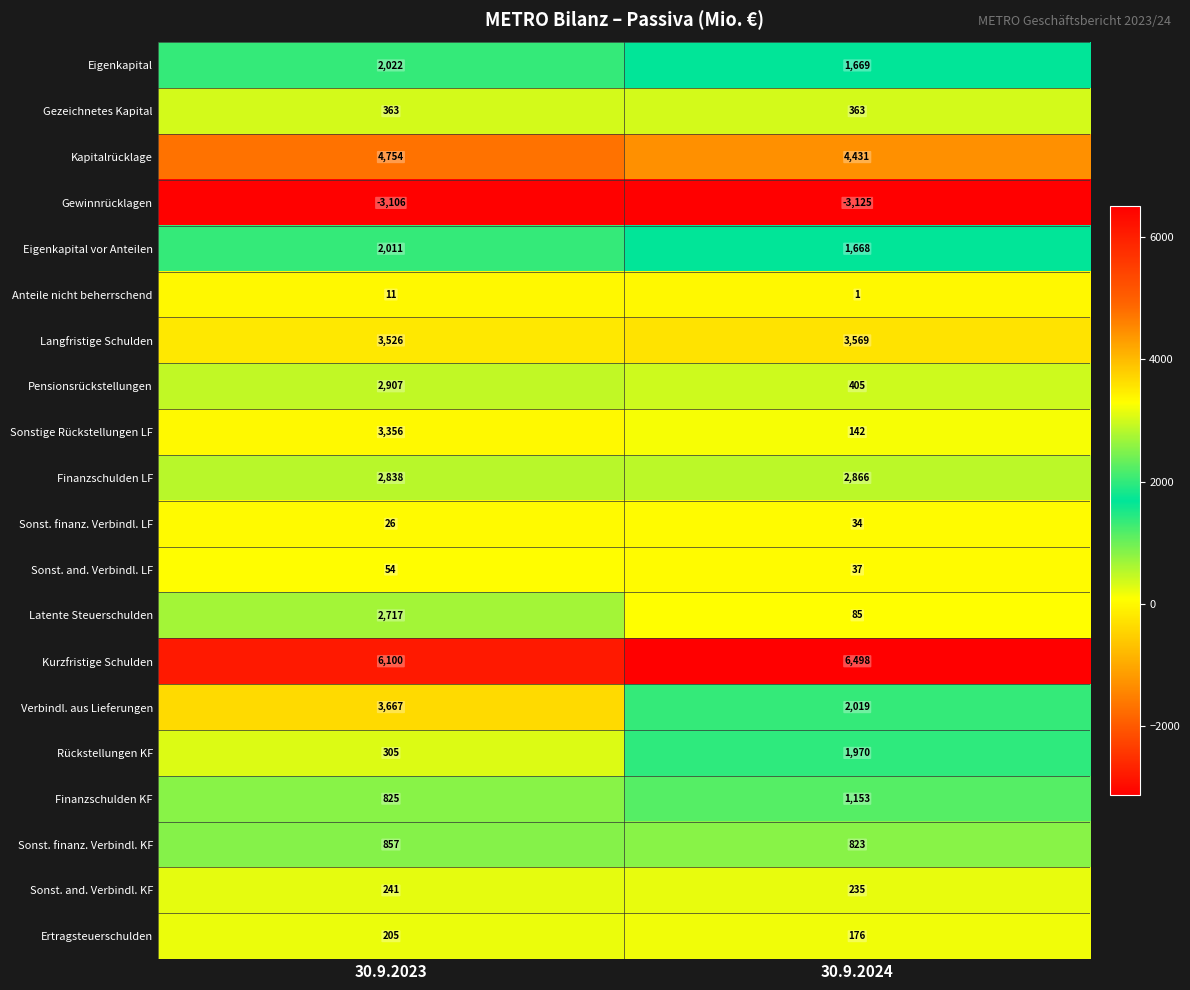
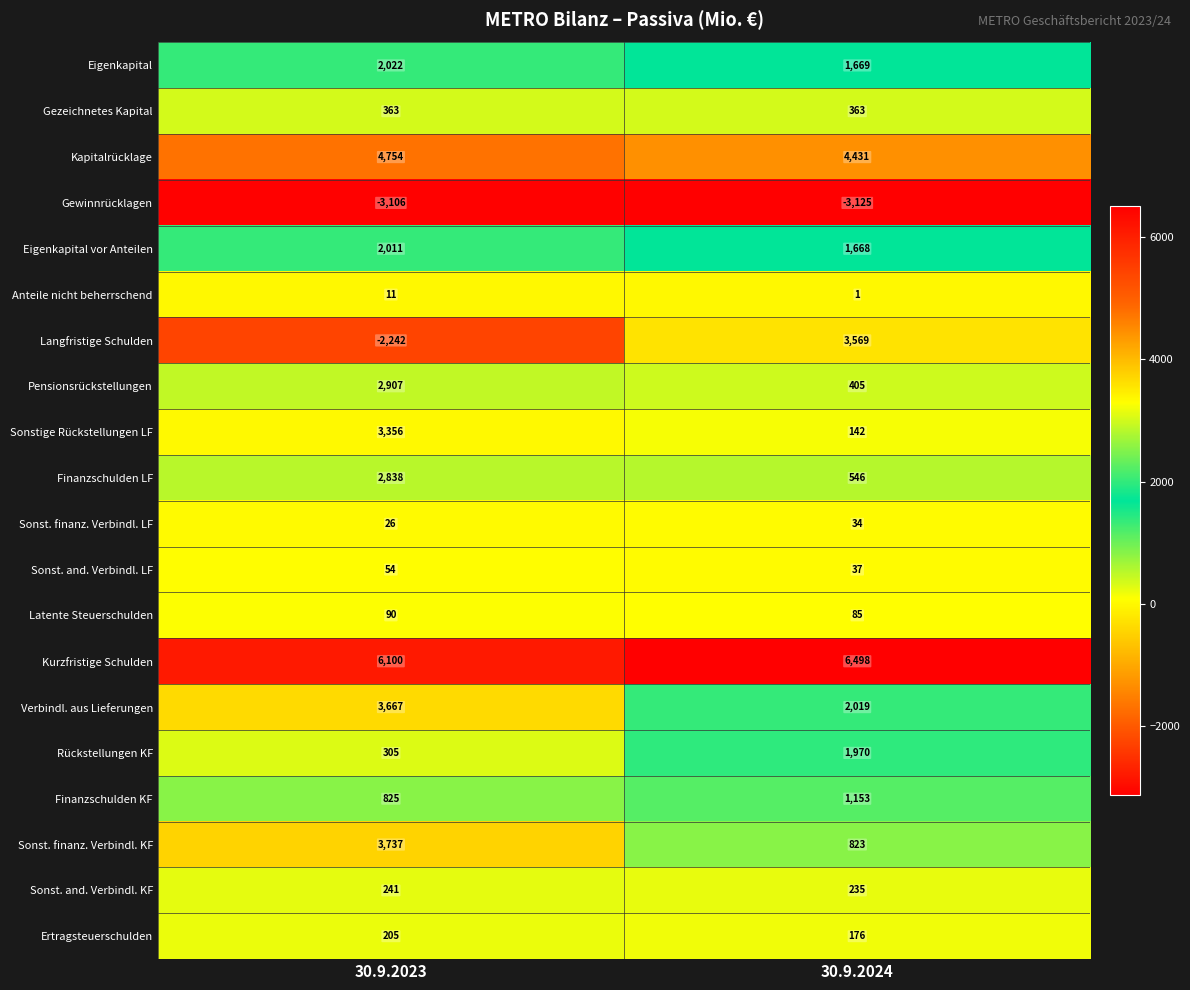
  {
    "Langfristige Schulden": {
-     "30.9.2023": "3,526"
+     "30.9.2023": "-2,242"
    },
    "Finanzschulden LF": {
-     "30.9.2024": "2,866"
+     "30.9.2024": "546"
    },
    "Latente Steuerschulden": {
-     "30.9.2023": "2,717"
+     "30.9.2023": "90"
    },
    "Sonst. finanz. Verbindl. KF": {
-     "30.9.2023": "857"
+     "30.9.2023": "3,737"
    }
  }
